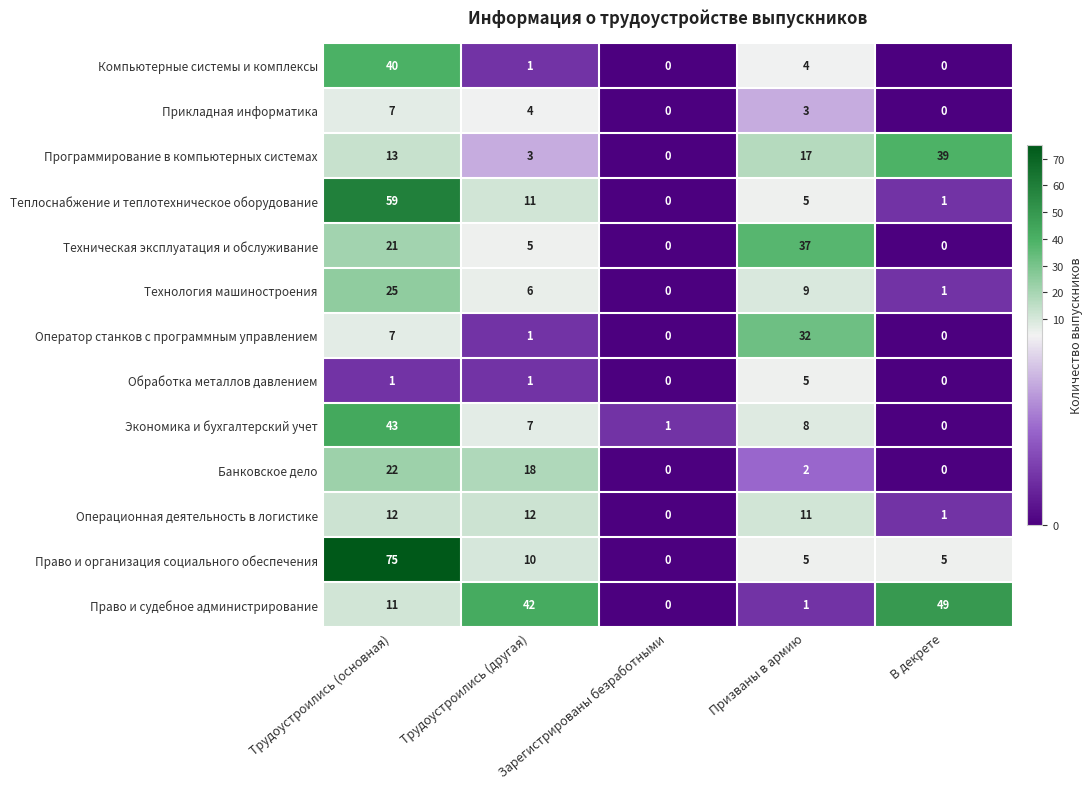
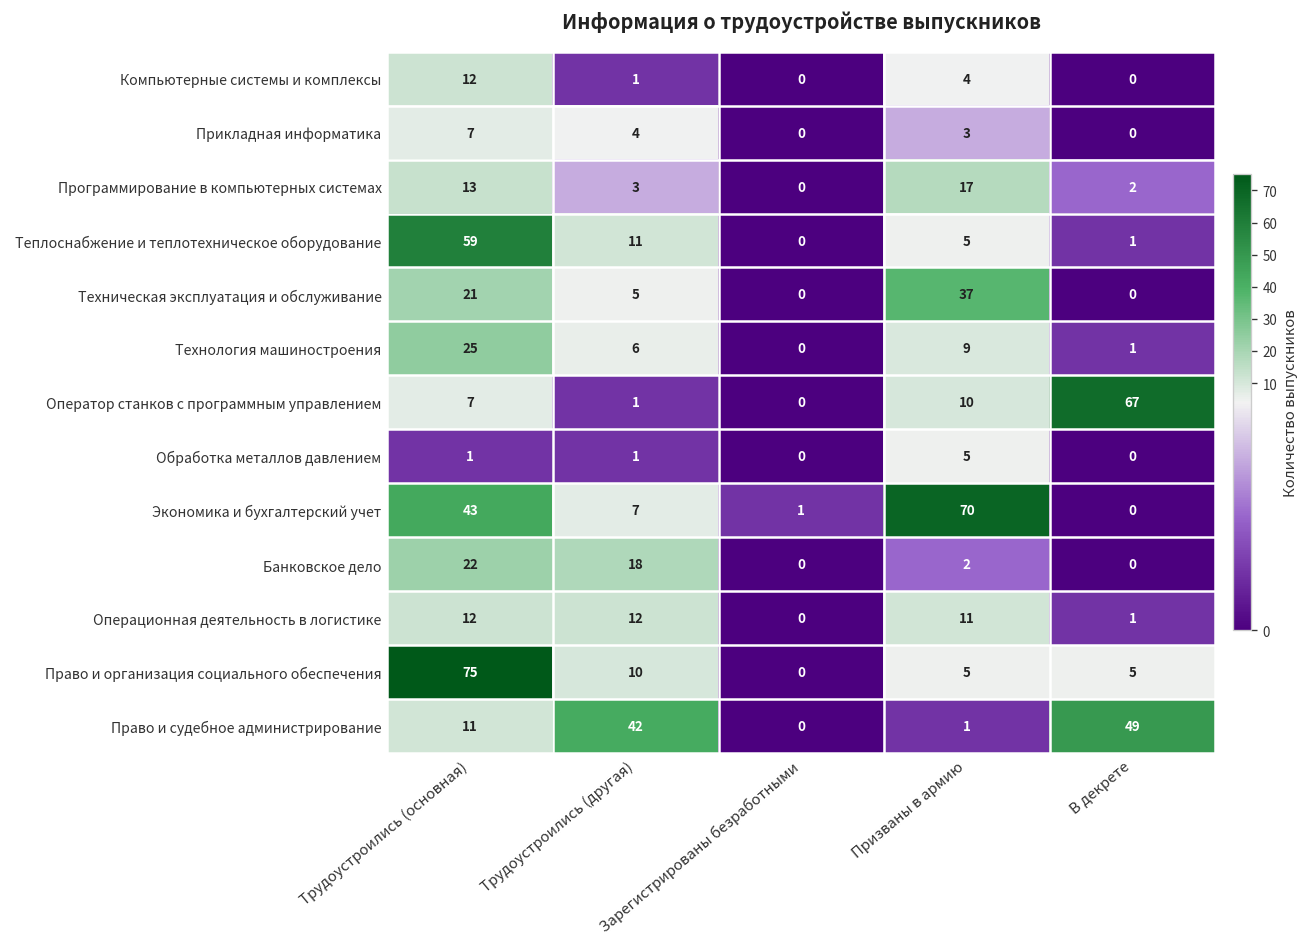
  {
    "Компьютерные системы и комплексы": {
-     "Трудоустроились (основная)": 40,
+     "Трудоустроились (основная)": 12,
      "Трудоустроились (другая)": 1,
      "Зарегистрированы безработными": 0,
      "Призваны в армию": 4,
      "В декрете": 0
    },
    "Прикладная информатика": {
      "Трудоустроились (основная)": 7,
      "Трудоустроились (другая)": 4,
      "Зарегистрированы безработными": 0,
      "Призваны в армию": 3,
      "В декрете": 0
    },
    "Программирование в компьютерных системах": {
      "Трудоустроились (основная)": 13,
      "Трудоустроились (другая)": 3,
      "Зарегистрированы безработными": 0,
      "Призваны в армию": 17,
-     "В декрете": 39
+     "В декрете": 2
    },
    "Теплоснабжение и теплотехническое оборудование": {
      "Трудоустроились (основная)": 59,
      "Трудоустроились (другая)": 11,
      "Зарегистрированы безработными": 0,
      "Призваны в армию": 5,
      "В декрете": 1
    },
    "Техническая эксплуатация и обслуживание": {
      "Трудоустроились (основная)": 21,
      "Трудоустроились (другая)": 5,
      "Зарегистрированы безработными": 0,
      "Призваны в армию": 37,
      "В декрете": 0
    },
    "Технология машиностроения": {
      "Трудоустроились (основная)": 25,
      "Трудоустроились (другая)": 6,
      "Зарегистрированы безработными": 0,
      "Призваны в армию": 9,
      "В декрете": 1
    },
    "Оператор станков с программным управлением": {
      "Трудоустроились (основная)": 7,
      "Трудоустроились (другая)": 1,
      "Зарегистрированы безработными": 0,
-     "Призваны в армию": 32,
-     "В декрете": 0
+     "Призваны в армию": 10,
+     "В декрете": 67
    },
    "Обработка металлов давлением": {
      "Трудоустроились (основная)": 1,
      "Трудоустроились (другая)": 1,
      "Зарегистрированы безработными": 0,
      "Призваны в армию": 5,
      "В декрете": 0
    },
    "Экономика и бухгалтерский учет": {
      "Трудоустроились (основная)": 43,
      "Трудоустроились (другая)": 7,
      "Зарегистрированы безработными": 1,
-     "Призваны в армию": 8,
+     "Призваны в армию": 70,
      "В декрете": 0
    },
    "Банковское дело": {
      "Трудоустроились (основная)": 22,
      "Трудоустроились (другая)": 18,
      "Зарегистрированы безработными": 0,
      "Призваны в армию": 2,
      "В декрете": 0
    },
    "Операционная деятельность в логистике": {
      "Трудоустроились (основная)": 12,
      "Трудоустроились (другая)": 12,
      "Зарегистрированы безработными": 0,
      "Призваны в армию": 11,
      "В декрете": 1
    },
    "Право и организация социального обеспечения": {
      "Трудоустроились (основная)": 75,
      "Трудоустроились (другая)": 10,
      "Зарегистрированы безработными": 0,
      "Призваны в армию": 5,
      "В декрете": 5
    },
    "Право и судебное администрирование": {
      "Трудоустроились (основная)": 11,
      "Трудоустроились (другая)": 42,
      "Зарегистрированы безработными": 0,
      "Призваны в армию": 1,
      "В декрете": 49
    }
  }
